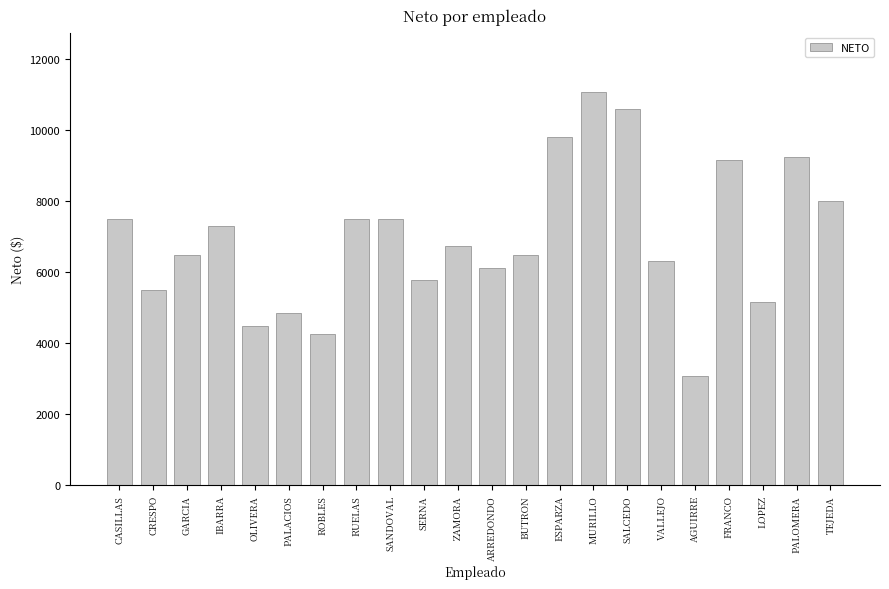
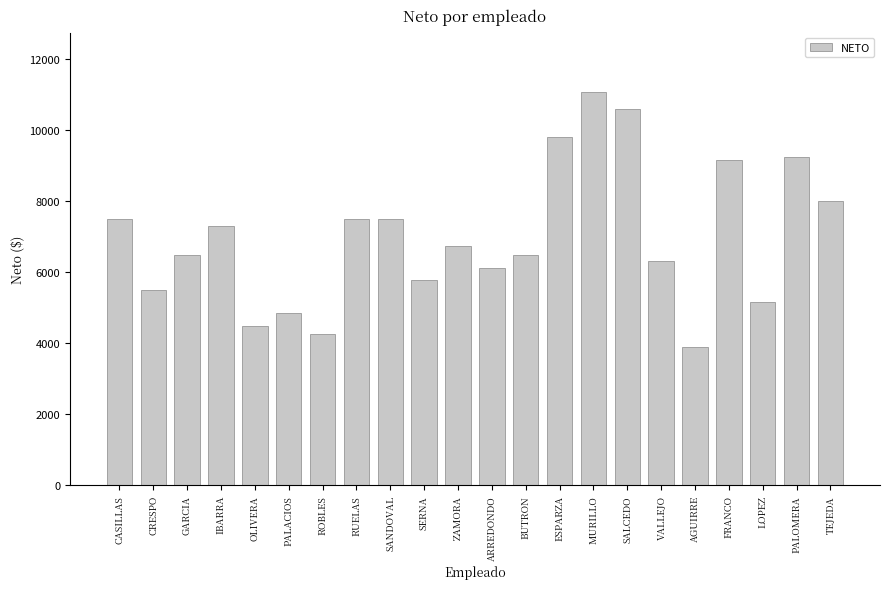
  {
    "CASILLAS": 7500,
    "CRESPO": 5500,
    "GARCIA": 6500,
    "IBARRA": 7300,
    "OLIVERA": 4500,
    "PALACIOS": 4900,
    "ROBLES": 4300,
    "RUELAS": 7500,
    "SANDOVAL": 7500,
    "SERNA": 5800,
    "ZAMORA": 6800,
    "ARREDONDO": 6100,
    "BUTRON": 6500,
    "ESPARZA": 9800,
    "MURILLO": 11100,
    "SALCEDO": 10600,
    "VALLEJO": 6300,
-   "AGUIRRE": 3100,
+   "AGUIRRE": 3900,
    "FRANCO": 9200,
    "LOPEZ": 5200,
    "PALOMERA": 9200,
    "TEJEDA": 8000
  }
